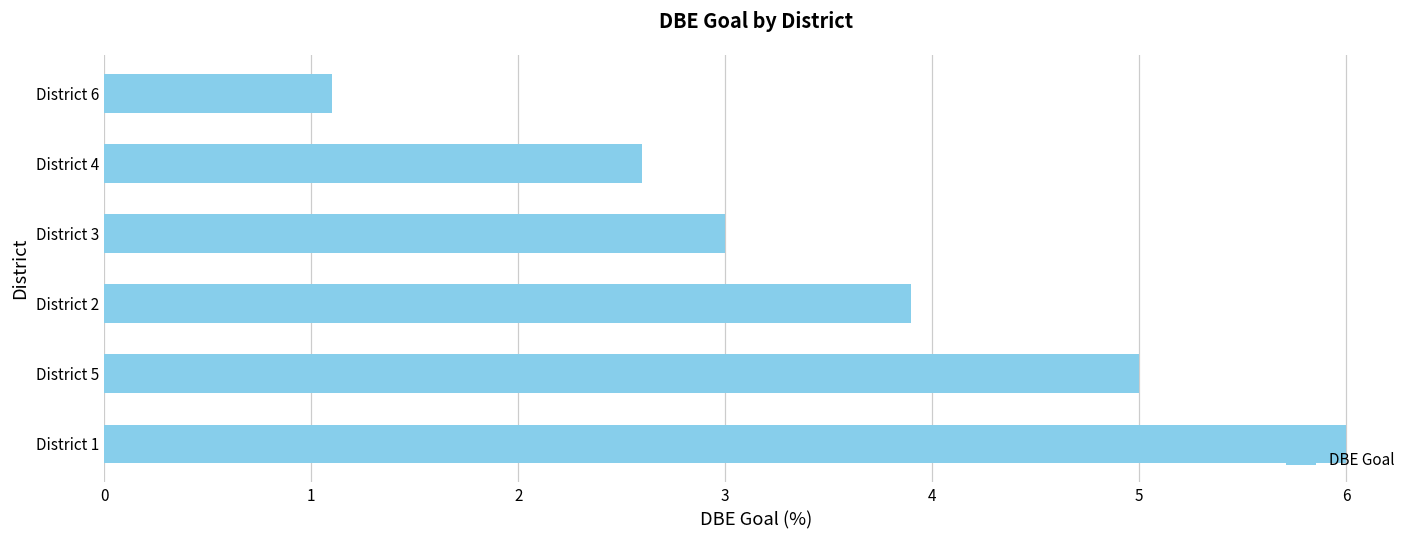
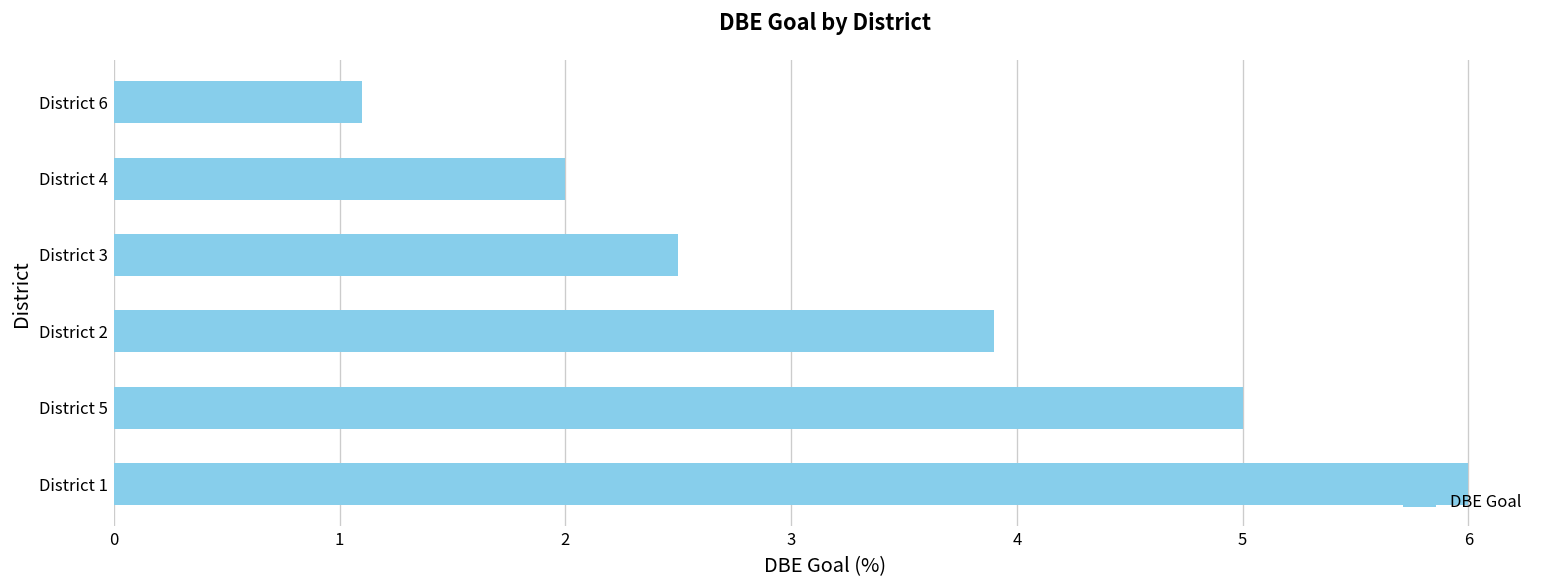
  {
    "District 6": 1.1,
-   "District 4": 2.6,
-   "District 3": 3.0,
+   "District 4": 2.0,
+   "District 3": 2.5,
    "District 2": 3.9,
    "District 5": 5.0,
    "District 1": 6.0
  }
